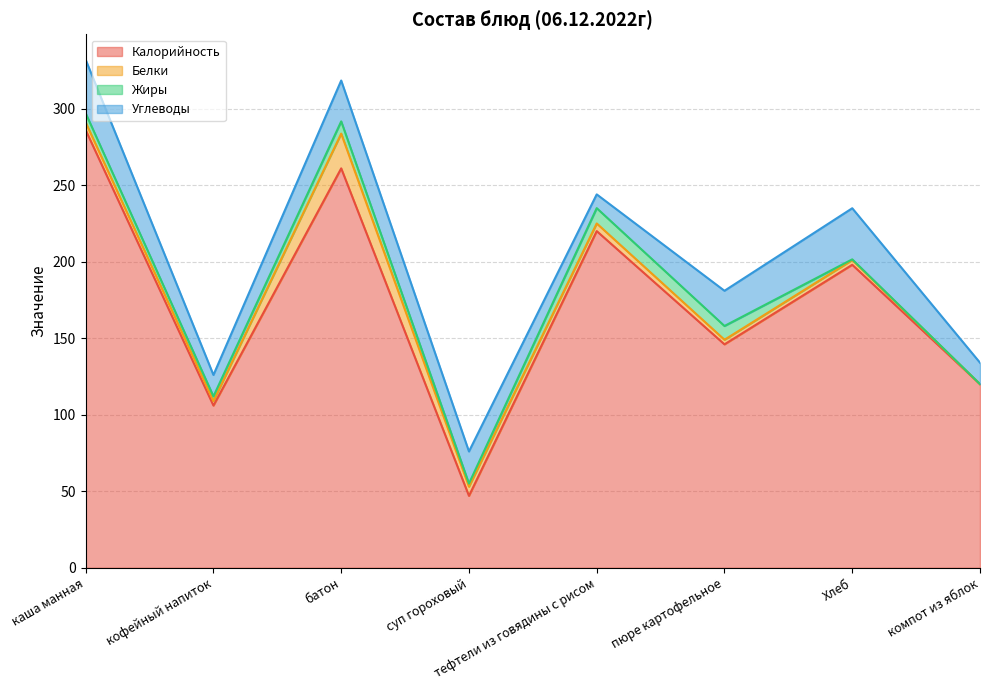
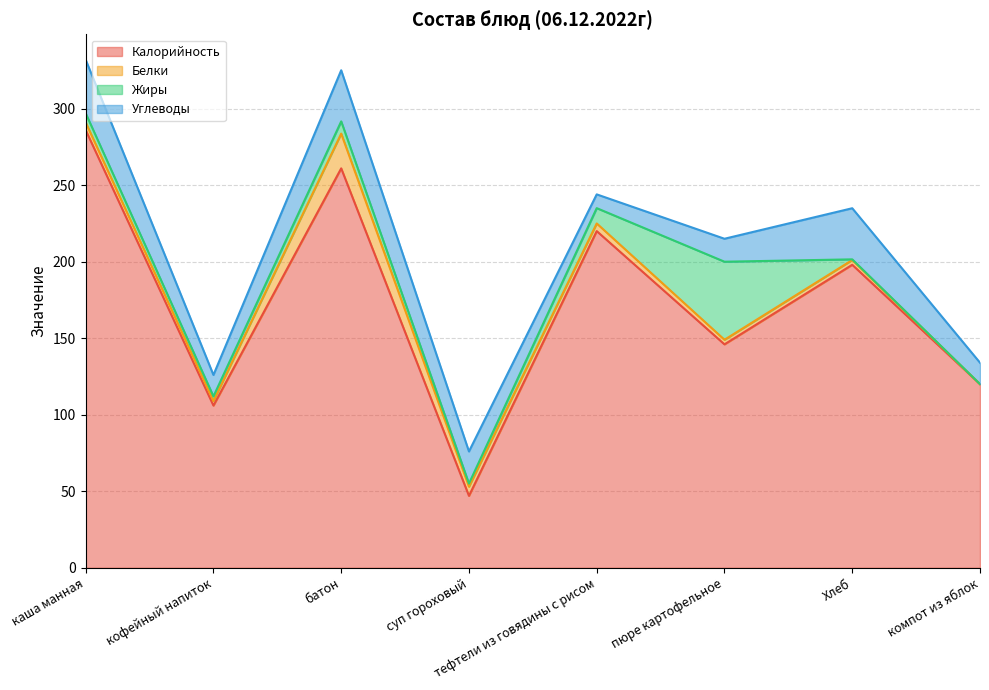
  {
    "Калорийность": {
      "каша манная": 286,
      "кофейный напиток": 106,
      "батон": 261,
      "суп гороховый": 47,
      "тефтели из говядины с рисом": 220,
      "пюре картофельное": 146,
      "Хлеб": 198
    },
    "Белки": {
      "каша манная": 5,
      "кофейный напиток": 3,
      "батон": 23,
      "суп гороховый": 6,
      "тефтели из говядины с рисом": 5,
      "пюре картофельное": 3
    },
    "Жиры": {
      "каша манная": 6,
      "кофейный напиток": 3,
      "батон": 8,
      "суп гороховый": 2,
      "тефтели из говядины с рисом": 10,
-     "пюре картофельное": 9
+     "пюре картофельное": 51
    },
    "Углеводы": {
      "каша манная": 35,
      "кофейный напиток": 14,
-     "батон": 27,
+     "батон": 33,
      "суп гороховый": 21,
      "тефтели из говядины с рисом": 9,
-     "пюре картофельное": 23,
+     "пюре картофельное": 15,
      "Хлеб": 33,
      "компот из яблок": 14
    }
  }
